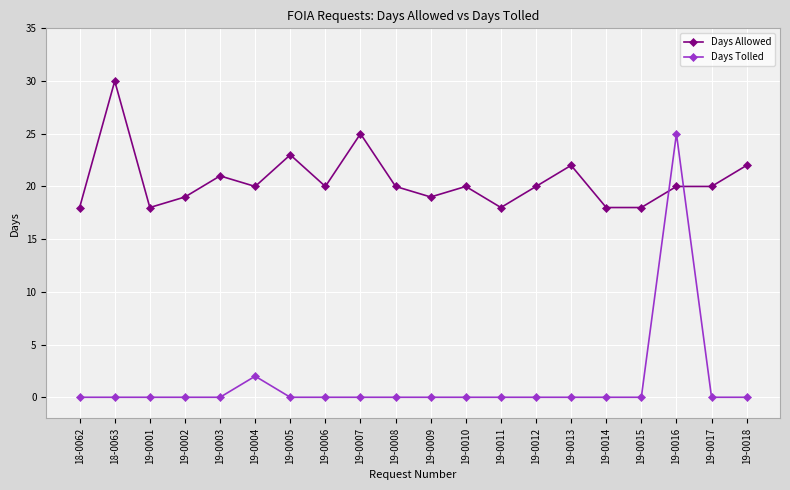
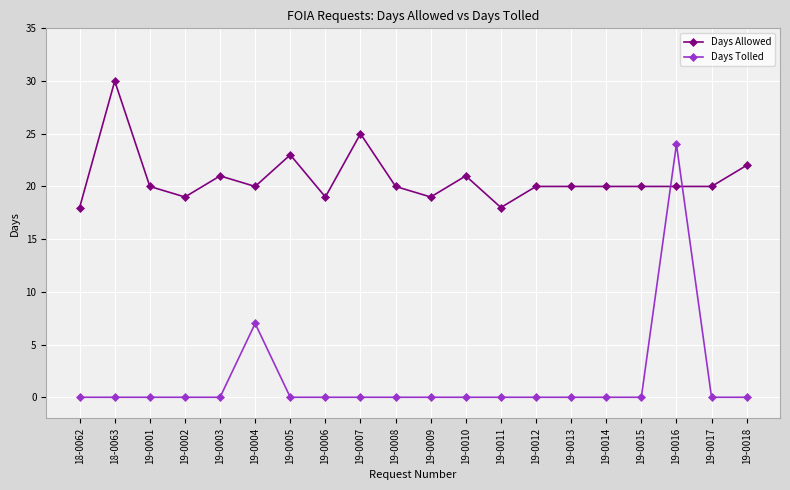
  {
    "Days Allowed": {
      "18-0062": 18,
      "18-0063": 30,
-     "19-0001": 18,
+     "19-0001": 20,
      "19-0002": 19,
      "19-0003": 21,
      "19-0004": 20,
      "19-0005": 23,
-     "19-0006": 20,
+     "19-0006": 19,
      "19-0007": 25,
      "19-0008": 20,
      "19-0009": 19,
-     "19-0010": 20,
+     "19-0010": 21,
      "19-0011": 18,
      "19-0012": 20,
-     "19-0013": 22,
-     "19-0014": 18,
-     "19-0015": 18,
+     "19-0013": 20,
+     "19-0014": 20,
+     "19-0015": 20,
      "19-0016": 20,
      "19-0017": 20,
      "19-0018": 22
    },
    "Days Tolled": {
      "18-0062": 0,
      "18-0063": 0,
      "19-0001": 0,
      "19-0002": 0,
      "19-0003": 0,
-     "19-0004": 2,
+     "19-0004": 7,
      "19-0005": 0,
      "19-0006": 0,
      "19-0007": 0,
      "19-0008": 0,
      "19-0009": 0,
      "19-0010": 0,
      "19-0011": 0,
      "19-0012": 0,
      "19-0013": 0,
      "19-0014": 0,
      "19-0015": 0,
-     "19-0016": 25,
+     "19-0016": 24,
      "19-0017": 0,
      "19-0018": 0
    }
  }
